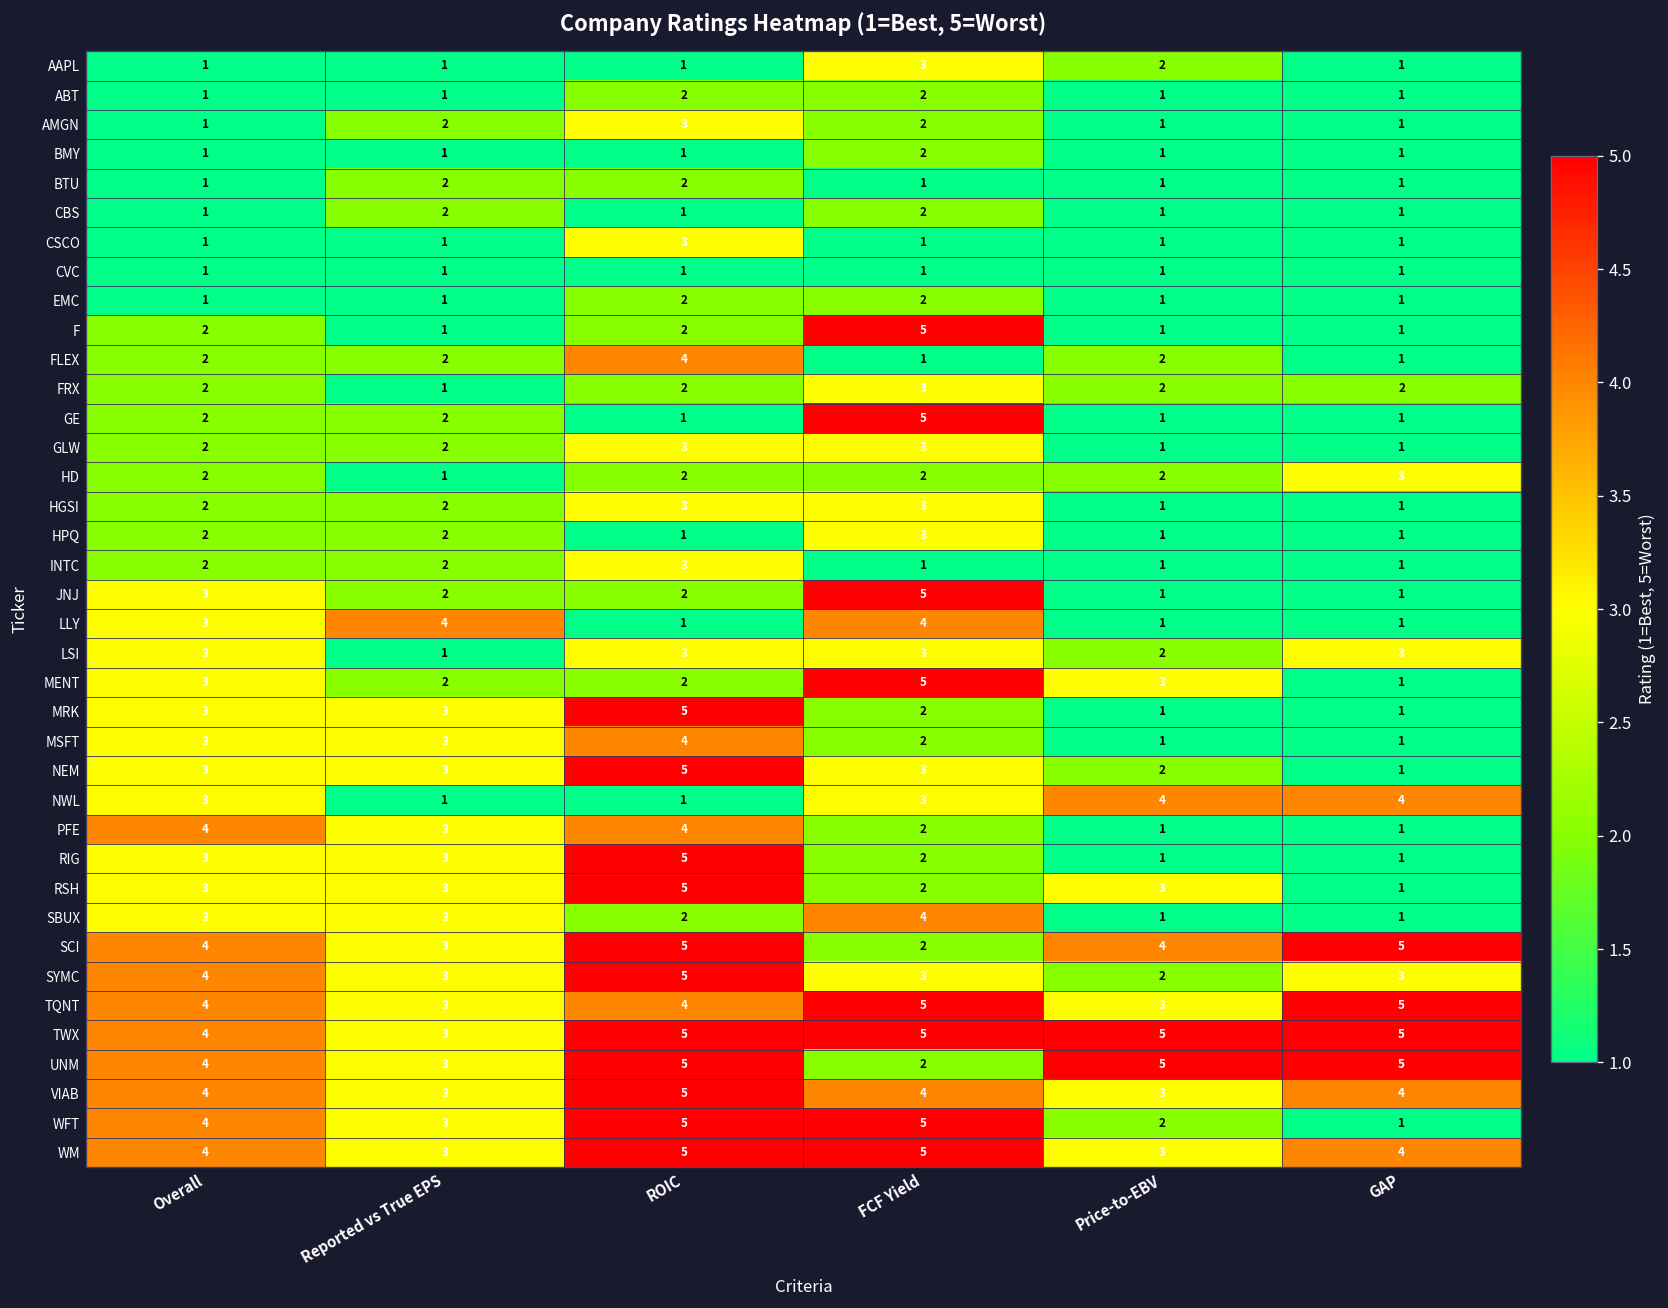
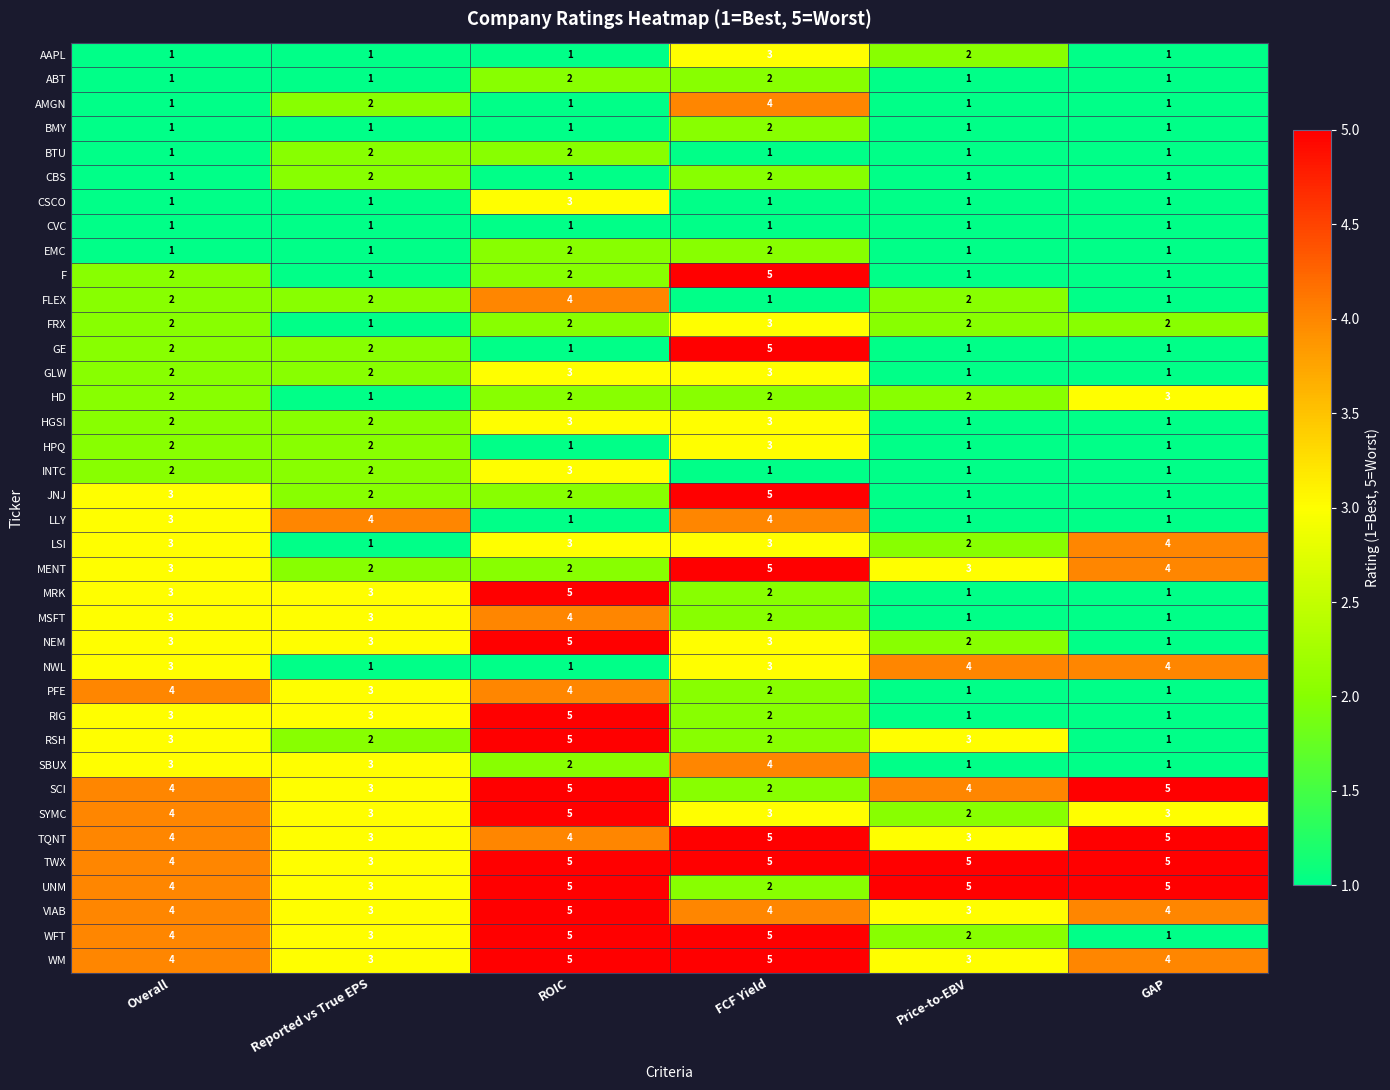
  {
    "AMGN": {
      "Overall": 1,
      "Reported vs True EPS": 2,
-     "ROIC": 3,
-     "FCF Yield": 2,
+     "ROIC": 1,
+     "FCF Yield": 4,
      "Price-to-EBV": 1,
      "GAP": 1
    },
    "LSI": {
      "Overall": 3,
      "Reported vs True EPS": 1,
      "ROIC": 3,
      "FCF Yield": 3,
      "Price-to-EBV": 2,
-     "GAP": 3
+     "GAP": 4
    },
    "MENT": {
      "Overall": 3,
      "Reported vs True EPS": 2,
      "ROIC": 2,
      "FCF Yield": 5,
      "Price-to-EBV": 3,
-     "GAP": 1
+     "GAP": 4
    },
    "RSH": {
      "Overall": 3,
-     "Reported vs True EPS": 3,
+     "Reported vs True EPS": 2,
      "ROIC": 5,
      "FCF Yield": 2,
      "Price-to-EBV": 3,
      "GAP": 1
    }
  }
